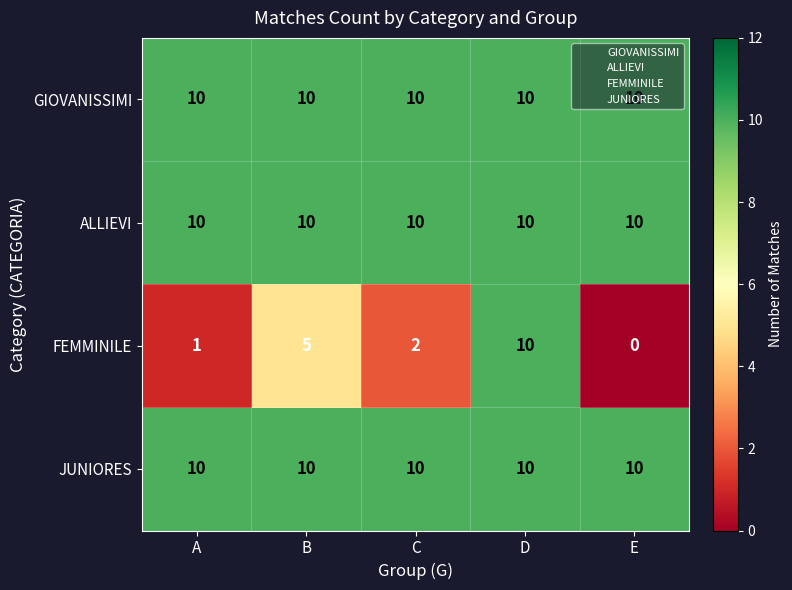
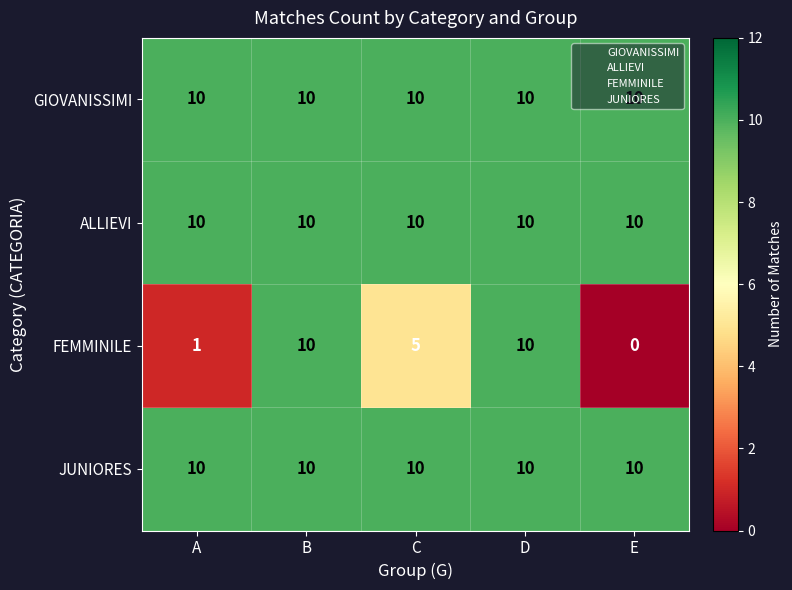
  {
    "GIOVANISSIMI": {
      "A": 10,
      "B": 10,
      "C": 10,
      "D": 10
    },
    "ALLIEVI": {
      "A": 10,
      "B": 10,
      "C": 10,
      "D": 10,
      "E": 10
    },
    "FEMMINILE": {
      "A": 1,
-     "B": 5,
-     "C": 2,
+     "B": 10,
+     "C": 5,
      "D": 10,
      "E": 0
    },
    "JUNIORES": {
      "A": 10,
      "B": 10,
      "C": 10,
      "D": 10,
      "E": 10
    }
  }
